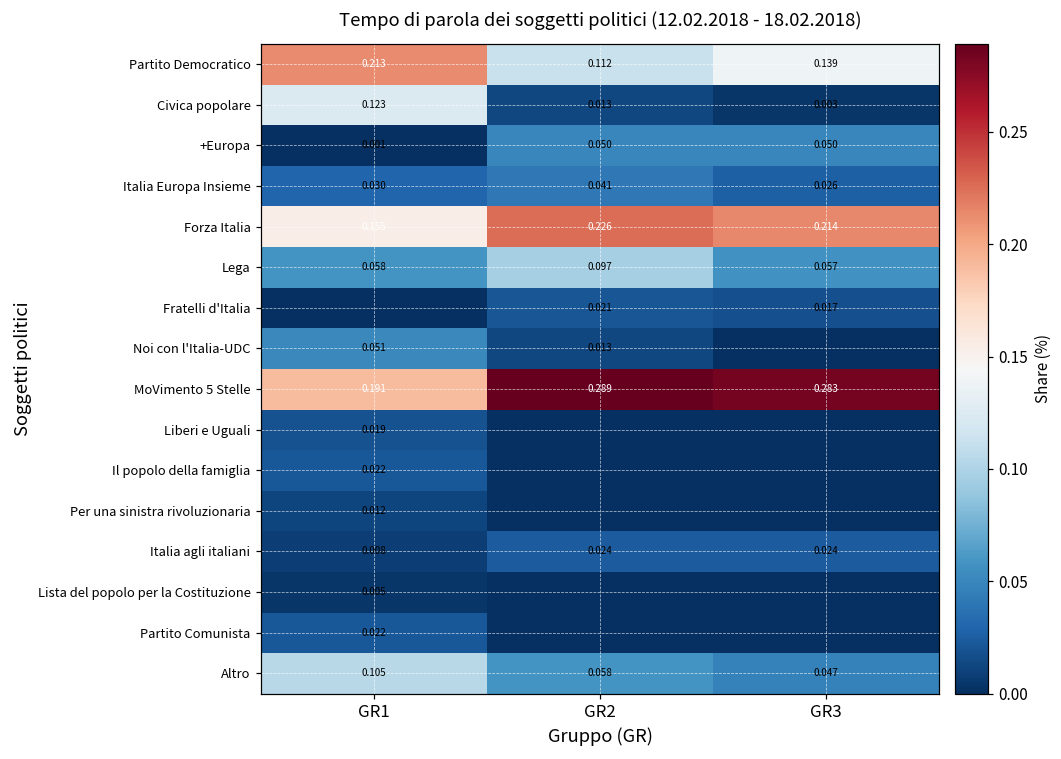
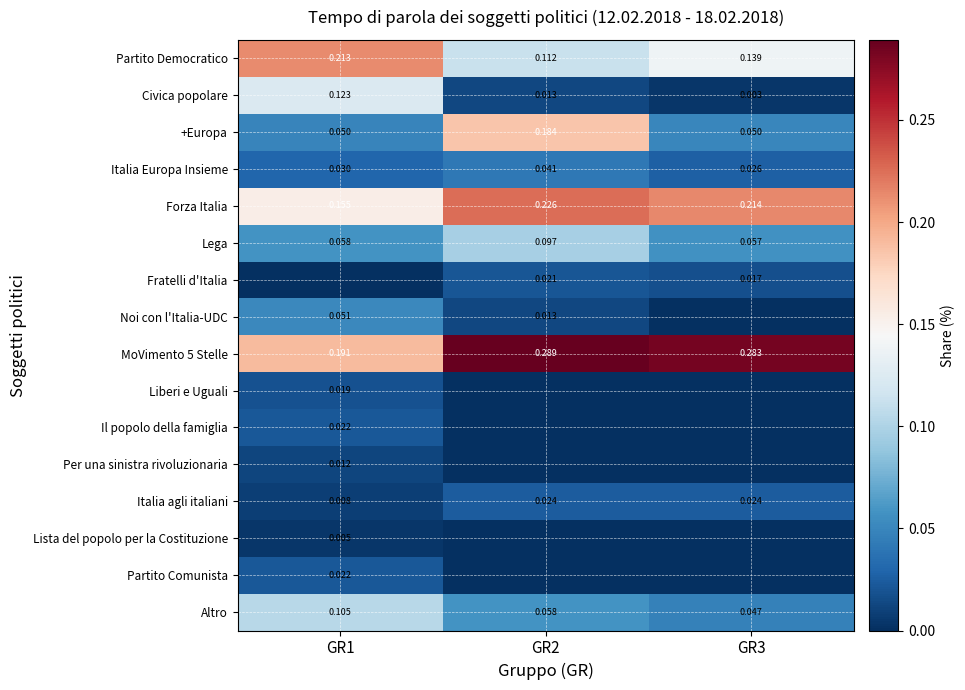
  {
    "Partito Democratico": {
      "GR1": 0.213,
      "GR2": 0.112,
      "GR3": 0.139
    },
    "Civica popolare": {
      "GR1": 0.123,
      "GR2": 0.013,
      "GR3": 0.003
    },
    "+Europa": {
-     "GR1": 0.001,
-     "GR2": 0.050,
+     "GR1": 0.050,
+     "GR2": 0.184,
      "GR3": 0.050
    },
    "Italia Europa Insieme": {
      "GR1": 0.030,
      "GR2": 0.041,
      "GR3": 0.026
    },
    "Forza Italia": {
      "GR2": 0.226,
      "GR3": 0.214
    },
    "Lega": {
      "GR1": 0.058,
      "GR2": 0.097,
      "GR3": 0.057
    },
    "Fratelli d'Italia": {
      "GR2": 0.021,
      "GR3": 0.017
    },
    "Noi con l'Italia-UDC": {
      "GR1": 0.051,
      "GR2": 0.013
    },
    "MoVimento 5 Stelle": {
      "GR1": 0.191,
      "GR2": 0.289,
      "GR3": 0.283
    },
    "Liberi e Uguali": {
      "GR1": 0.019
    },
    "Il popolo della famiglia": {
      "GR1": 0.022
    },
    "Per una sinistra rivoluzionaria": {
      "GR1": 0.012
    },
    "Italia agli italiani": {
      "GR1": 0.008,
      "GR2": 0.024,
      "GR3": 0.024
    },
    "Lista del popolo per la Costituzione": {
      "GR1": 0.005
    },
    "Partito Comunista": {
      "GR1": 0.022
    },
    "Altro": {
      "GR1": 0.105,
      "GR2": 0.058,
      "GR3": 0.047
    }
  }
